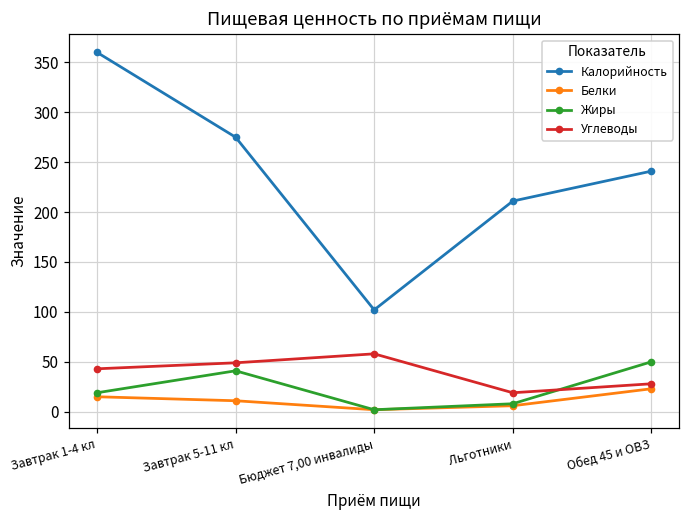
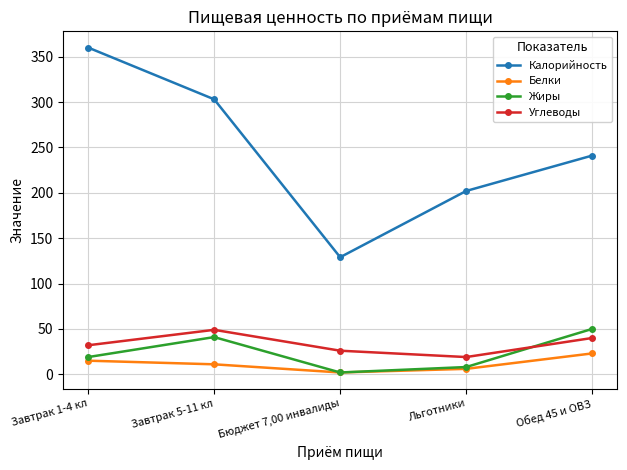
  {
    "Калорийность": {
      "Завтрак 1-4 кл": 360,
-     "Завтрак 5-11 кл": 280,
-     "Бюджет 7,00 инвалиды": 100,
-     "Льготники": 210,
+     "Завтрак 5-11 кл": 300,
+     "Бюджет 7,00 инвалиды": 130,
+     "Льготники": 200,
      "Обед 45 и ОВЗ": 240
    },
    "Белки": {
      "Завтрак 1-4 кл": 20,
      "Завтрак 5-11 кл": 10,
      "Обед 45 и ОВЗ": 20
    },
    "Жиры": {
      "Завтрак 1-4 кл": 20,
      "Завтрак 5-11 кл": 40,
      "Обед 45 и ОВЗ": 50
    },
    "Углеводы": {
-     "Завтрак 1-4 кл": 40,
+     "Завтрак 1-4 кл": 30,
      "Завтрак 5-11 кл": 50,
-     "Бюджет 7,00 инвалиды": 60,
+     "Бюджет 7,00 инвалиды": 30,
      "Льготники": 20,
-     "Обед 45 и ОВЗ": 30
+     "Обед 45 и ОВЗ": 40
    }
  }
